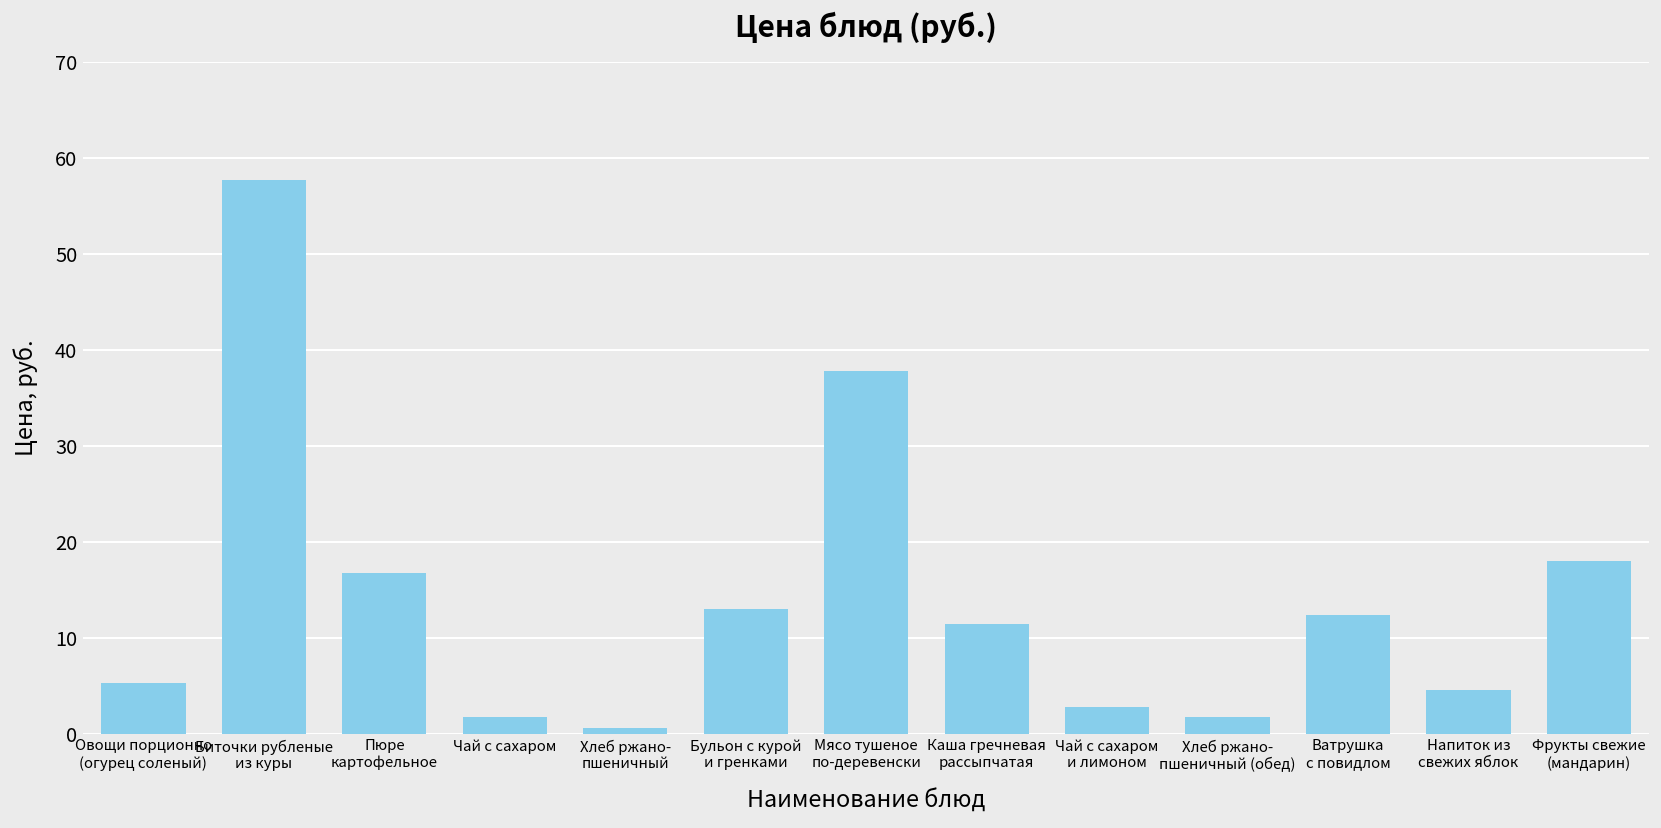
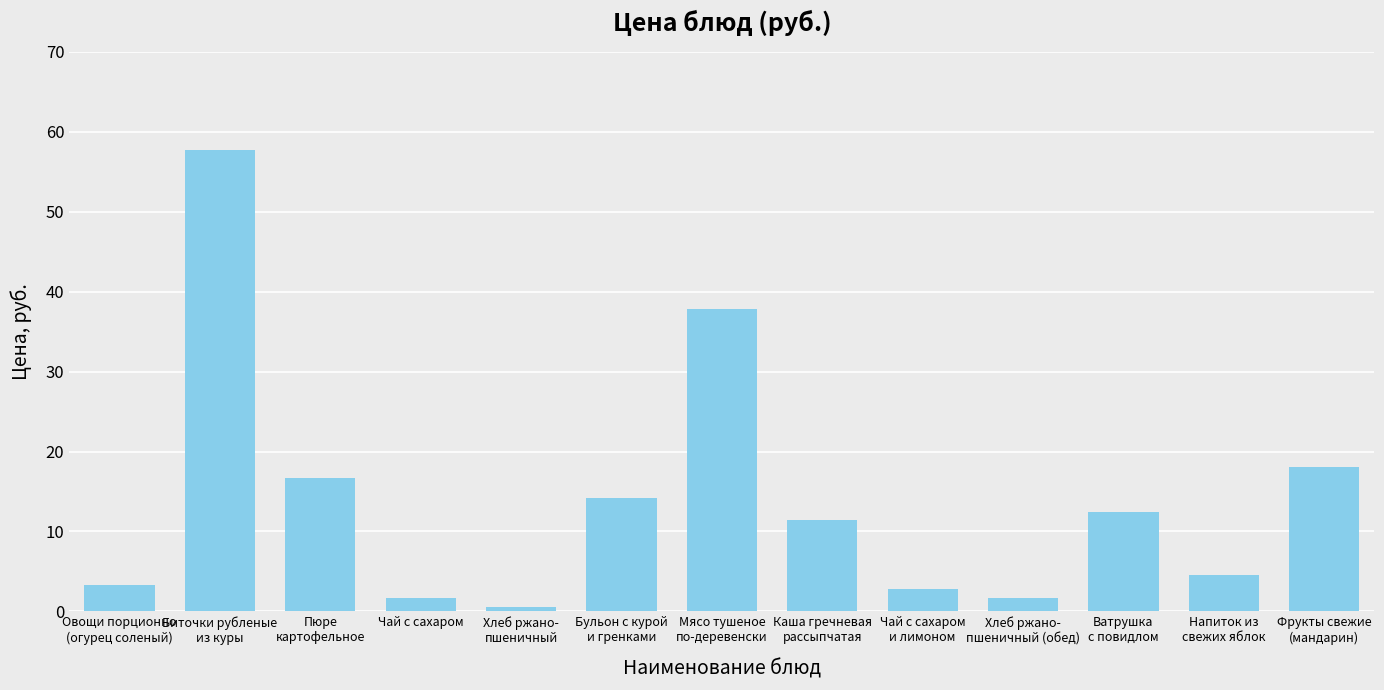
  {
-   "Овощи порционно (огурец соленый)": 5,
+   "Овощи порционно (огурец соленый)": 3,
    "Биточки рубленые из куры": 58,
    "Пюре картофельное": 17,
    "Чай с сахаром": 2,
    "Хлеб ржано- пшеничный": 1,
-   "Бульон с курой и гренками": 13,
+   "Бульон с курой и гренками": 14,
    "Мясо тушеное по-деревенски": 38,
    "Каша гречневая рассыпчатая": 11,
    "Чай с сахаром и лимоном": 3,
    "Хлеб ржано- пшеничный (обед)": 2,
    "Ватрушка с повидлом": 12,
    "Напиток из свежих яблок": 5,
    "Фрукты свежие (мандарин)": 18
  }
